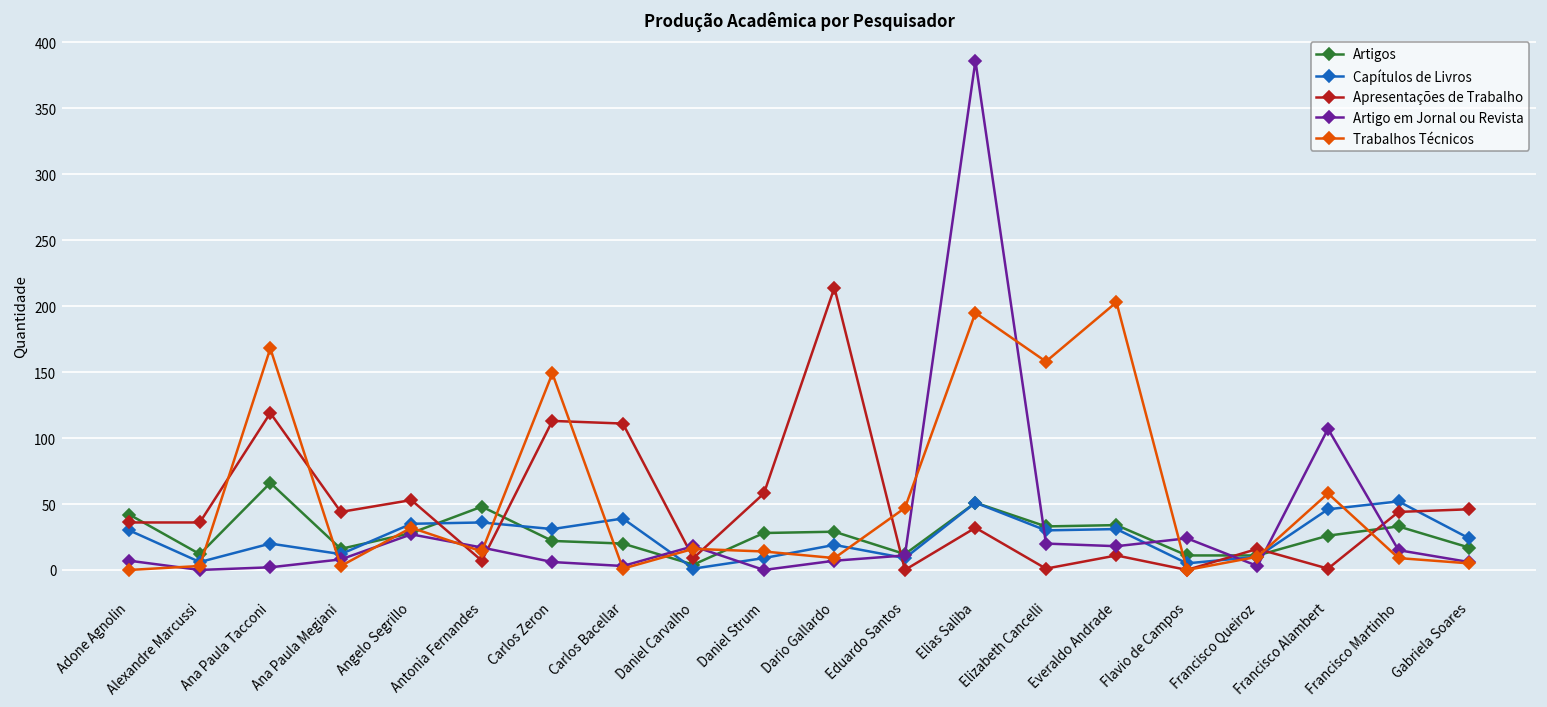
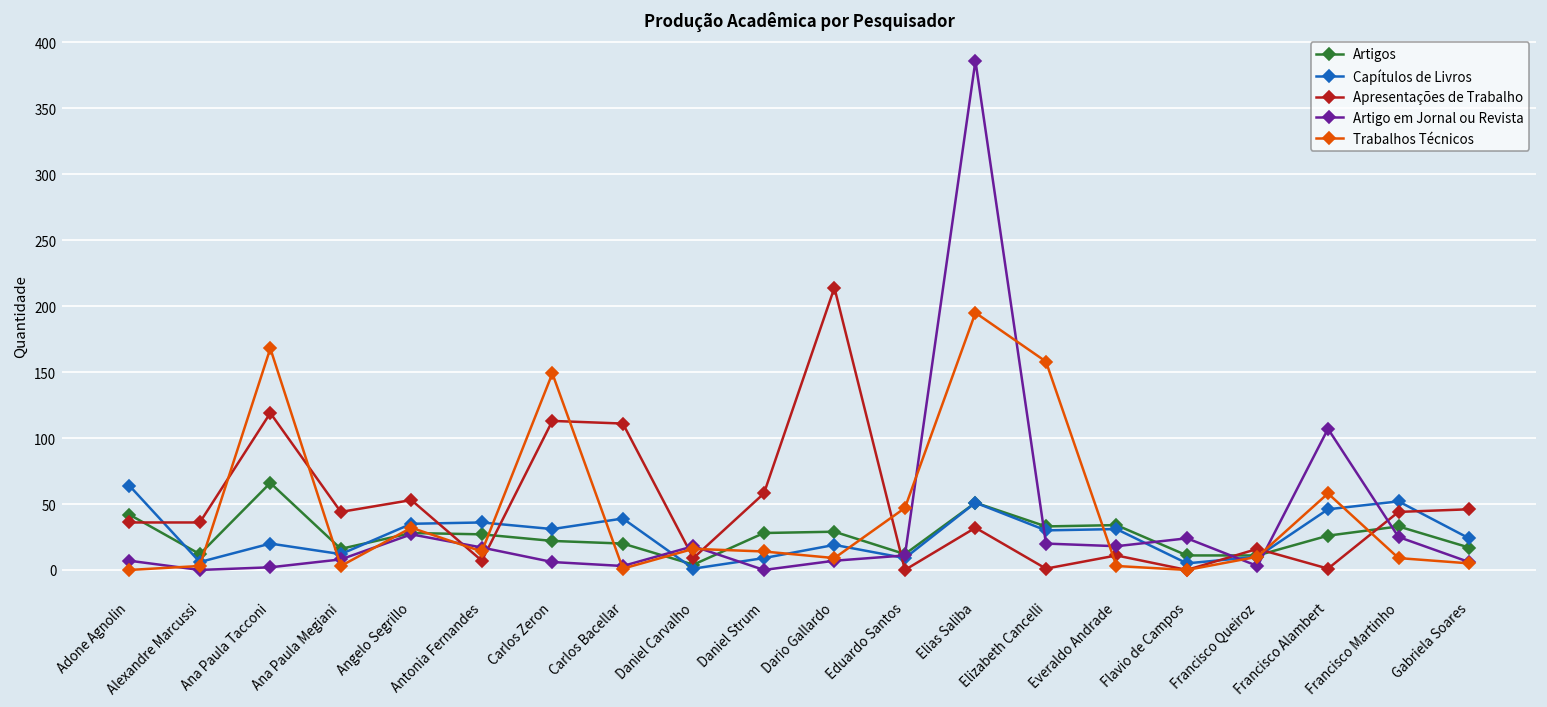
  {
    "Artigos": {
      "Adone Agnolin": 42,
      "Alexandre Marcussi": 12,
      "Ana Paula Tacconi": 66,
      "Ana Paula Megiani": 16,
-     "Antonia Fernandes": 48,
+     "Antonia Fernandes": 27,
      "Carlos Zeron": 22,
      "Carlos Bacellar": 20,
      "Daniel Carvalho": 4,
      "Daniel Strum": 28,
      "Dario Gallardo": 29,
      "Elizabeth Cancelli": 33,
      "Everaldo Andrade": 34,
      "Flavio de Campos": 11,
      "Francisco Alambert": 26,
      "Francisco Martinho": 33,
      "Gabriela Soares": 17
    },
    "Capítulos de Livros": {
-     "Adone Agnolin": 30,
+     "Adone Agnolin": 64,
      "Alexandre Marcussi": 6,
      "Ana Paula Tacconi": 20,
      "Ana Paula Megiani": 12,
      "Angelo Segrillo": 35,
      "Antonia Fernandes": 36,
      "Carlos Zeron": 31,
      "Carlos Bacellar": 39,
      "Daniel Carvalho": 1,
      "Daniel Strum": 9,
      "Dario Gallardo": 19,
      "Elizabeth Cancelli": 30,
      "Everaldo Andrade": 31,
      "Flavio de Campos": 5,
      "Francisco Alambert": 46,
      "Francisco Martinho": 52,
      "Gabriela Soares": 24
    },
    "Apresentações de Trabalho": {
      "Adone Agnolin": 36,
      "Alexandre Marcussi": 36,
      "Ana Paula Tacconi": 119,
      "Ana Paula Megiani": 44,
      "Angelo Segrillo": 53,
      "Antonia Fernandes": 7,
      "Carlos Zeron": 113,
      "Carlos Bacellar": 111,
      "Daniel Carvalho": 9,
      "Daniel Strum": 58,
      "Dario Gallardo": 214,
      "Eduardo Santos": 0,
      "Elias Saliba": 32,
      "Elizabeth Cancelli": 1,
      "Everaldo Andrade": 11,
      "Francisco Queiroz": 16,
      "Francisco Alambert": 1,
      "Francisco Martinho": 44,
      "Gabriela Soares": 46
    },
    "Artigo em Jornal ou Revista": {
      "Adone Agnolin": 7,
      "Alexandre Marcussi": 0,
      "Ana Paula Tacconi": 2,
      "Ana Paula Megiani": 8,
      "Antonia Fernandes": 17,
      "Carlos Zeron": 6,
      "Daniel Strum": 0,
      "Elias Saliba": 386,
      "Elizabeth Cancelli": 20,
      "Everaldo Andrade": 18,
      "Flavio de Campos": 24,
      "Francisco Queiroz": 3,
      "Francisco Alambert": 107,
-     "Francisco Martinho": 15
+     "Francisco Martinho": 25
    },
    "Trabalhos Técnicos": {
      "Adone Agnolin": 0,
      "Alexandre Marcussi": 3,
      "Ana Paula Tacconi": 168,
      "Ana Paula Megiani": 3,
      "Angelo Segrillo": 32,
      "Antonia Fernandes": 14,
      "Carlos Zeron": 149,
      "Daniel Strum": 14,
      "Eduardo Santos": 47,
      "Elias Saliba": 195,
      "Elizabeth Cancelli": 158,
-     "Everaldo Andrade": 203,
+     "Everaldo Andrade": 3,
      "Francisco Alambert": 58,
      "Francisco Martinho": 9
    }
  }
